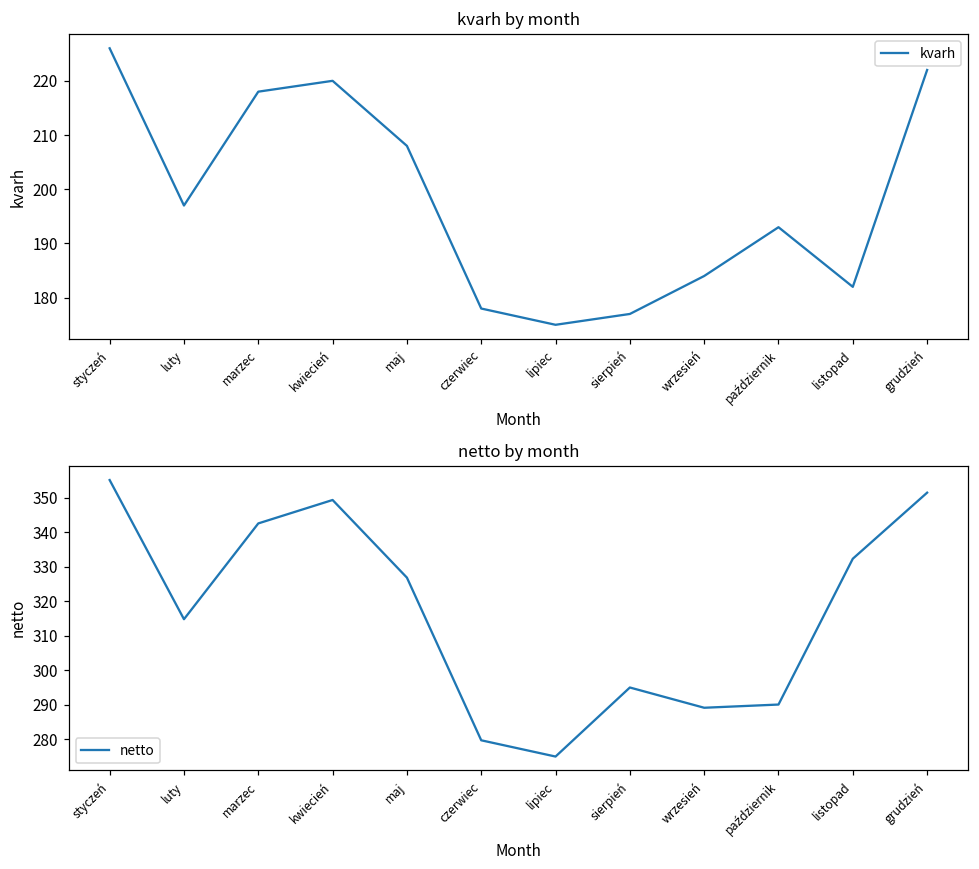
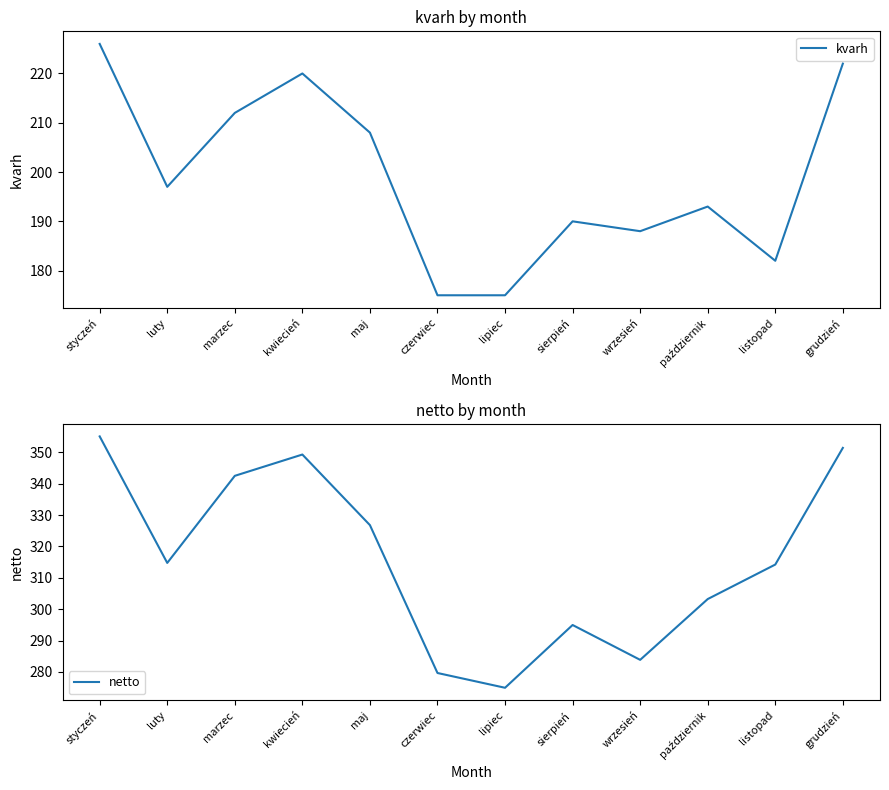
  {
    "kvarh by month": {
      "styczeń": 226,
      "luty": 197,
-     "marzec": 218,
+     "marzec": 212,
      "kwiecień": 220,
      "maj": 208,
-     "czerwiec": 178,
+     "czerwiec": 175,
      "lipiec": 175,
-     "sierpień": 177,
-     "wrzesień": 184,
+     "sierpień": 190,
+     "wrzesień": 188,
      "październik": 193,
      "listopad": 182,
      "grudzień": 222
    },
    "netto by month": {
      "styczeń": 355,
      "luty": 315,
      "marzec": 343,
      "kwiecień": 349,
      "maj": 327,
      "czerwiec": 280,
      "lipiec": 275,
      "sierpień": 295,
-     "wrzesień": 289,
-     "październik": 290,
-     "listopad": 332,
+     "wrzesień": 284,
+     "październik": 303,
+     "listopad": 314,
      "grudzień": 351
    }
  }
